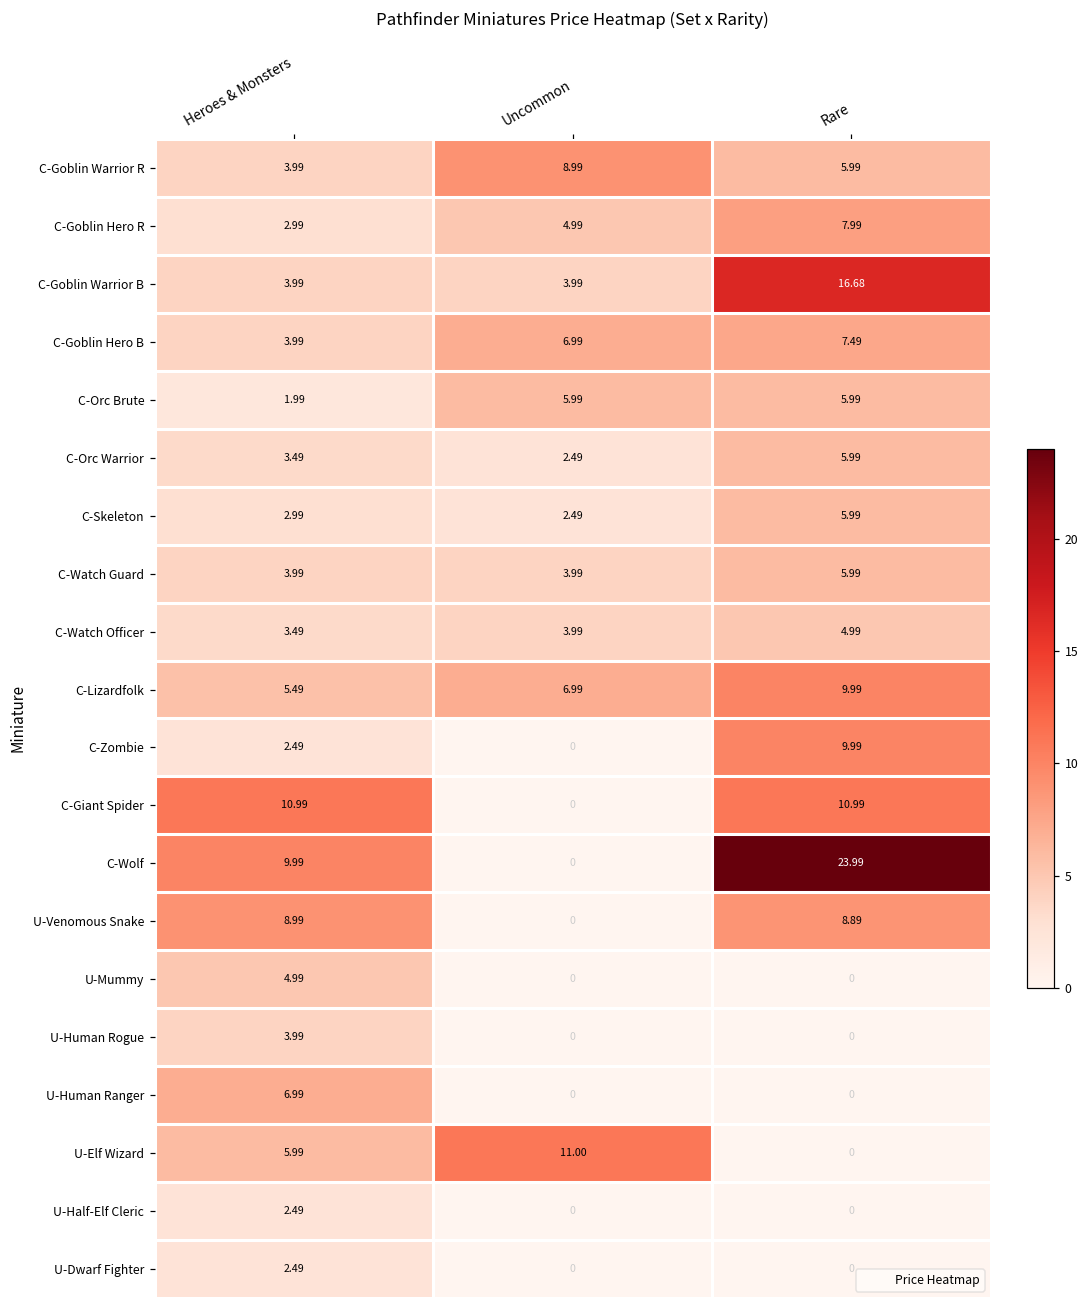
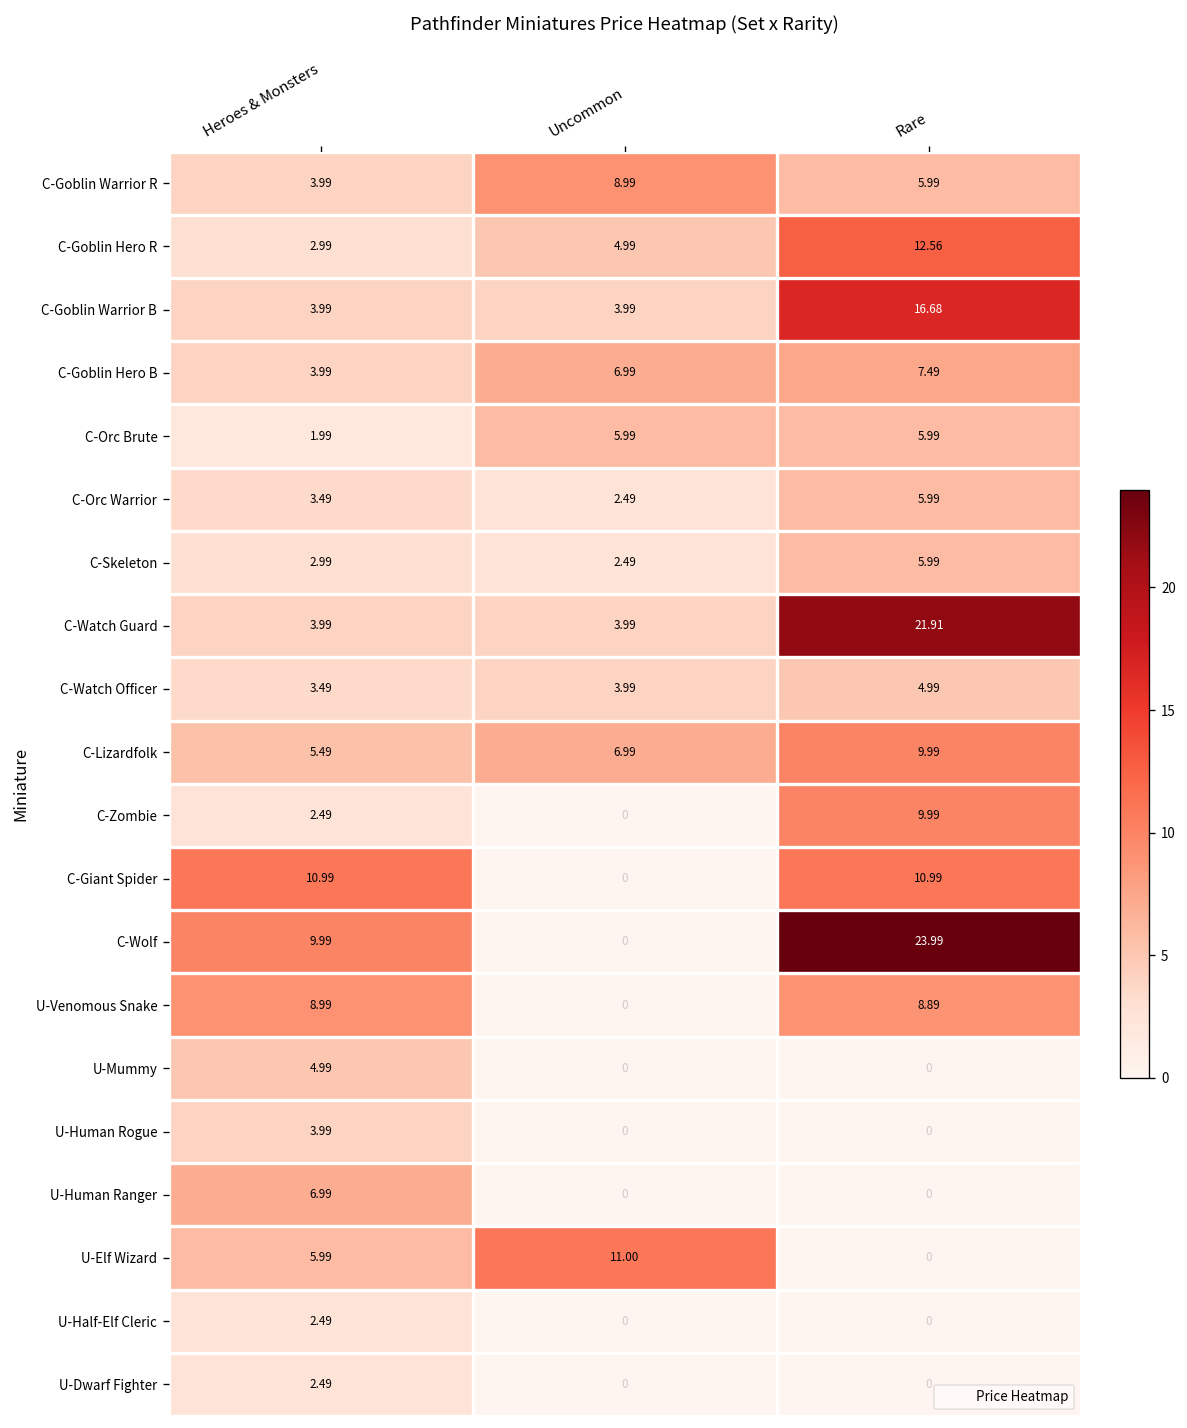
  {
    "C-Goblin Warrior R": {
      "Heroes & Monsters": 3.99,
      "Uncommon": 8.99,
      "Rare": 5.99
    },
    "C-Goblin Hero R": {
      "Heroes & Monsters": 2.99,
      "Uncommon": 4.99,
-     "Rare": 7.99
+     "Rare": 12.56
    },
    "C-Goblin Warrior B": {
      "Heroes & Monsters": 3.99,
      "Uncommon": 3.99,
      "Rare": 16.68
    },
    "C-Goblin Hero B": {
      "Heroes & Monsters": 3.99,
      "Uncommon": 6.99,
      "Rare": 7.49
    },
    "C-Orc Brute": {
      "Heroes & Monsters": 1.99,
      "Uncommon": 5.99,
      "Rare": 5.99
    },
    "C-Orc Warrior": {
      "Heroes & Monsters": 3.49,
      "Uncommon": 2.49,
      "Rare": 5.99
    },
    "C-Skeleton": {
      "Heroes & Monsters": 2.99,
      "Uncommon": 2.49,
      "Rare": 5.99
    },
    "C-Watch Guard": {
      "Heroes & Monsters": 3.99,
      "Uncommon": 3.99,
-     "Rare": 5.99
+     "Rare": 21.91
    },
    "C-Watch Officer": {
      "Heroes & Monsters": 3.49,
      "Uncommon": 3.99,
      "Rare": 4.99
    },
    "C-Lizardfolk": {
      "Heroes & Monsters": 5.49,
      "Uncommon": 6.99,
      "Rare": 9.99
    },
    "C-Zombie": {
      "Heroes & Monsters": 2.49,
      "Uncommon": 0,
      "Rare": 9.99
    },
    "C-Giant Spider": {
      "Heroes & Monsters": 10.99,
      "Uncommon": 0,
      "Rare": 10.99
    },
    "C-Wolf": {
      "Heroes & Monsters": 9.99,
      "Uncommon": 0,
      "Rare": 23.99
    },
    "U-Venomous Snake": {
      "Heroes & Monsters": 8.99,
      "Uncommon": 0,
      "Rare": 8.89
    },
    "U-Mummy": {
      "Heroes & Monsters": 4.99,
      "Uncommon": 0,
      "Rare": 0
    },
    "U-Human Rogue": {
      "Heroes & Monsters": 3.99,
      "Uncommon": 0,
      "Rare": 0
    },
    "U-Human Ranger": {
      "Heroes & Monsters": 6.99,
      "Uncommon": 0,
      "Rare": 0
    },
    "U-Elf Wizard": {
      "Heroes & Monsters": 5.99,
      "Uncommon": 11.00,
      "Rare": 0
    },
    "U-Half-Elf Cleric": {
      "Heroes & Monsters": 2.49,
      "Uncommon": 0,
      "Rare": 0
    },
    "U-Dwarf Fighter": {
      "Heroes & Monsters": 2.49,
      "Uncommon": 0,
      "Rare": 0
    }
  }
